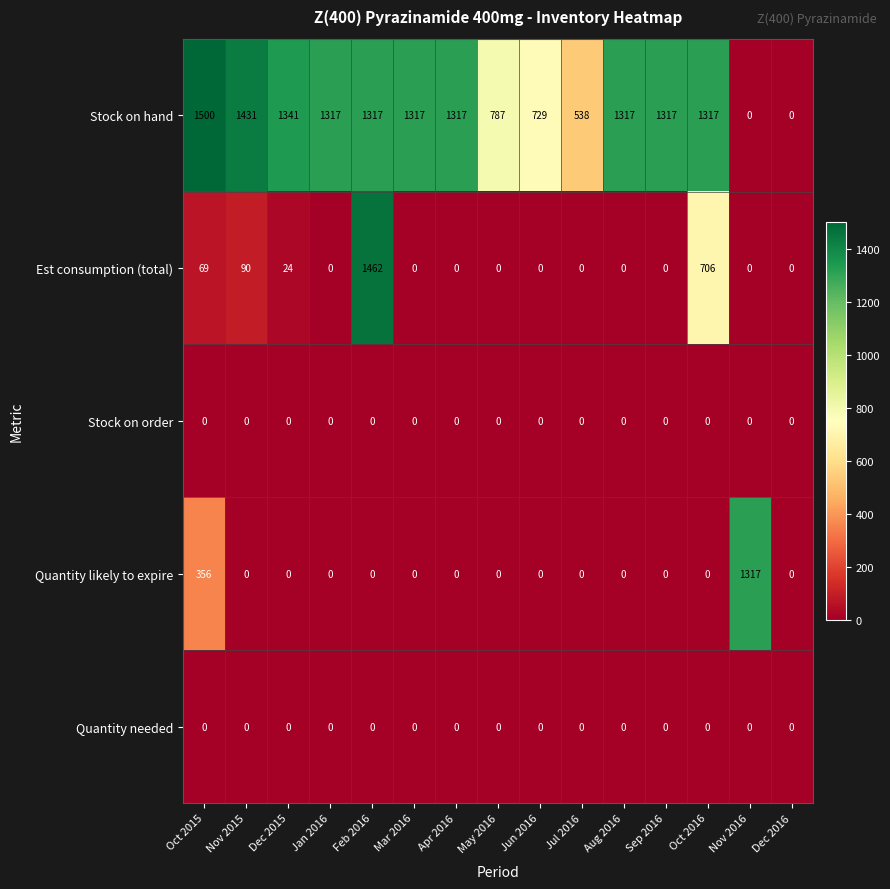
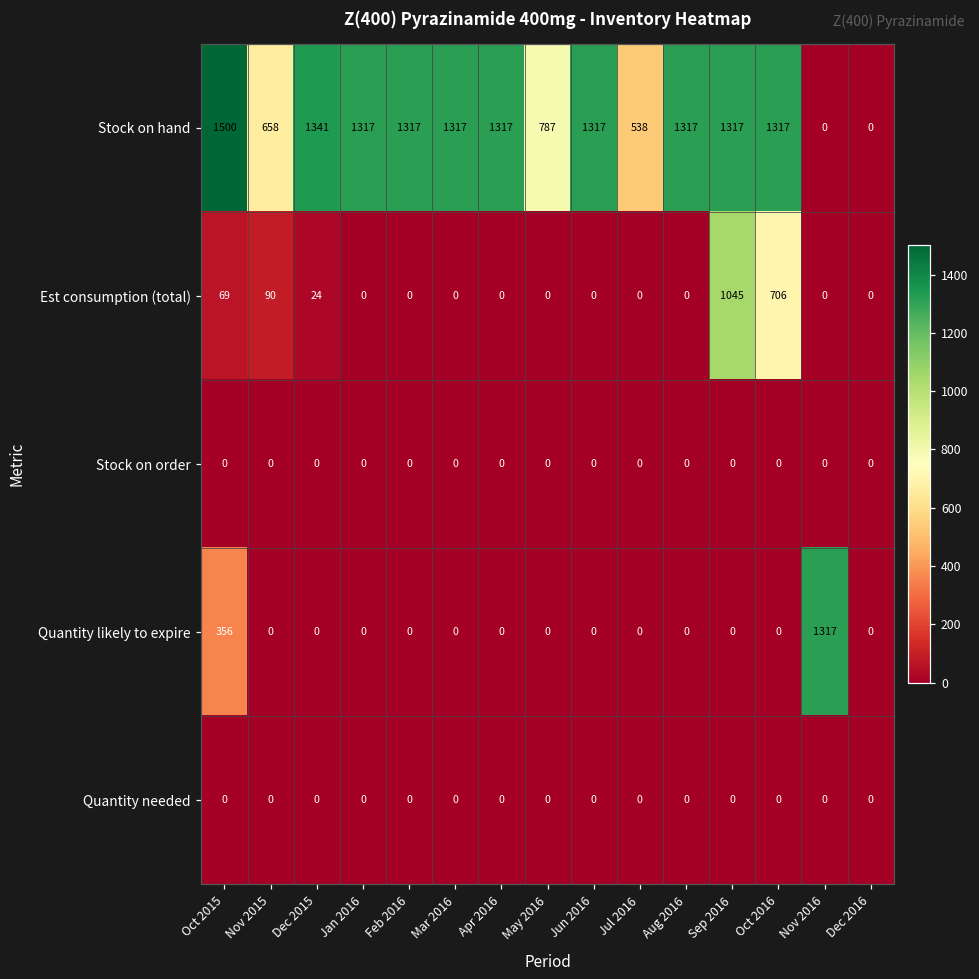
  {
    "Stock on hand": {
      "Oct 2015": 1500,
-     "Nov 2015": 1431,
+     "Nov 2015": 658,
      "Dec 2015": 1341,
      "Jan 2016": 1317,
      "Feb 2016": 1317,
      "Mar 2016": 1317,
      "Apr 2016": 1317,
      "May 2016": 787,
-     "Jun 2016": 729,
+     "Jun 2016": 1317,
      "Jul 2016": 538,
      "Aug 2016": 1317,
      "Sep 2016": 1317,
      "Oct 2016": 1317,
      "Nov 2016": 0,
      "Dec 2016": 0
    },
    "Est consumption (total)": {
      "Oct 2015": 69,
      "Nov 2015": 90,
      "Dec 2015": 24,
      "Jan 2016": 0,
-     "Feb 2016": 1462,
+     "Feb 2016": 0,
      "Mar 2016": 0,
      "Apr 2016": 0,
      "May 2016": 0,
      "Jun 2016": 0,
      "Jul 2016": 0,
      "Aug 2016": 0,
-     "Sep 2016": 0,
+     "Sep 2016": 1045,
      "Oct 2016": 706,
      "Nov 2016": 0,
      "Dec 2016": 0
    },
    "Stock on order": {
      "Oct 2015": 0,
      "Nov 2015": 0,
      "Dec 2015": 0,
      "Jan 2016": 0,
      "Feb 2016": 0,
      "Mar 2016": 0,
      "Apr 2016": 0,
      "May 2016": 0,
      "Jun 2016": 0,
      "Jul 2016": 0,
      "Aug 2016": 0,
      "Sep 2016": 0,
      "Oct 2016": 0,
      "Nov 2016": 0,
      "Dec 2016": 0
    },
    "Quantity likely to expire": {
      "Oct 2015": 356,
      "Nov 2015": 0,
      "Dec 2015": 0,
      "Jan 2016": 0,
      "Feb 2016": 0,
      "Mar 2016": 0,
      "Apr 2016": 0,
      "May 2016": 0,
      "Jun 2016": 0,
      "Jul 2016": 0,
      "Aug 2016": 0,
      "Sep 2016": 0,
      "Oct 2016": 0,
      "Nov 2016": 1317,
      "Dec 2016": 0
    },
    "Quantity needed": {
      "Oct 2015": 0,
      "Nov 2015": 0,
      "Dec 2015": 0,
      "Jan 2016": 0,
      "Feb 2016": 0,
      "Mar 2016": 0,
      "Apr 2016": 0,
      "May 2016": 0,
      "Jun 2016": 0,
      "Jul 2016": 0,
      "Aug 2016": 0,
      "Sep 2016": 0,
      "Oct 2016": 0,
      "Nov 2016": 0,
      "Dec 2016": 0
    }
  }
